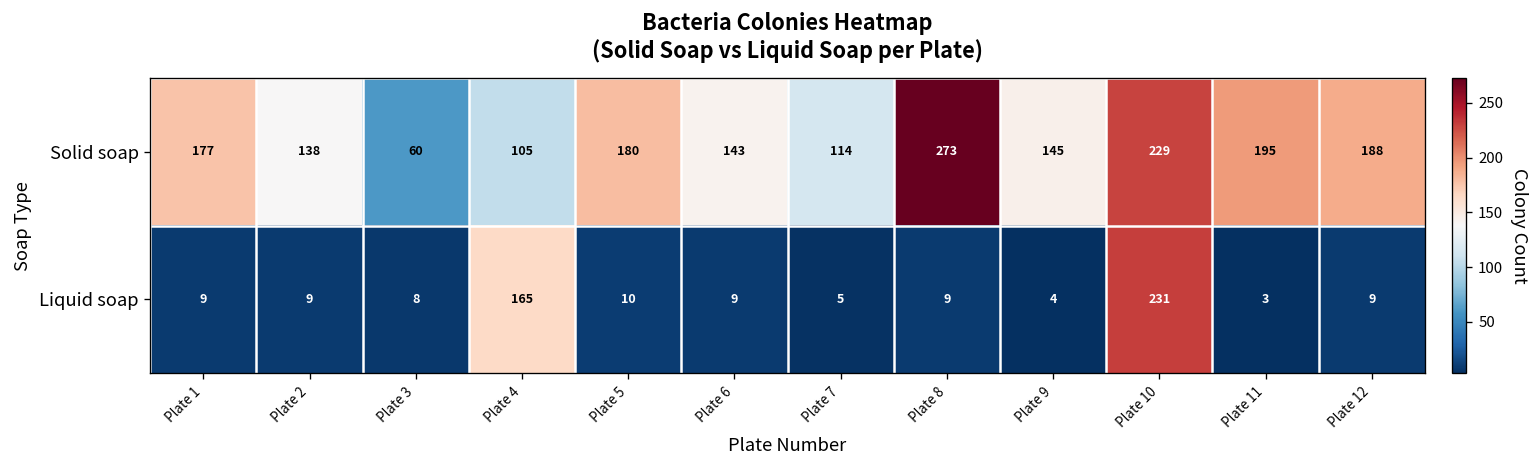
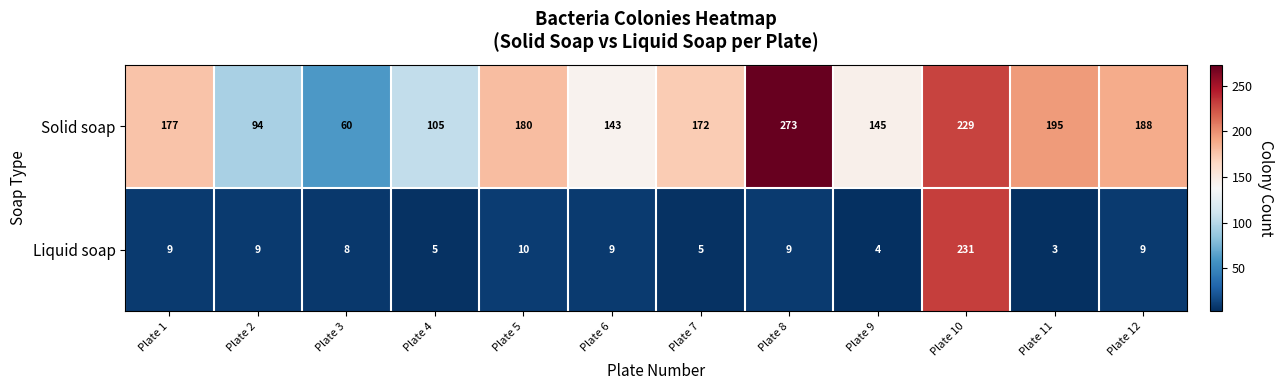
  {
    "Solid soap": {
      "Plate 1": 177,
-     "Plate 2": 138,
+     "Plate 2": 94,
      "Plate 3": 60,
      "Plate 4": 105,
      "Plate 5": 180,
      "Plate 6": 143,
-     "Plate 7": 114,
+     "Plate 7": 172,
      "Plate 8": 273,
      "Plate 9": 145,
      "Plate 10": 229,
      "Plate 11": 195,
      "Plate 12": 188
    },
    "Liquid soap": {
      "Plate 1": 9,
      "Plate 2": 9,
      "Plate 3": 8,
-     "Plate 4": 165,
+     "Plate 4": 5,
      "Plate 5": 10,
      "Plate 6": 9,
      "Plate 7": 5,
      "Plate 8": 9,
      "Plate 9": 4,
      "Plate 10": 231,
      "Plate 11": 3,
      "Plate 12": 9
    }
  }
